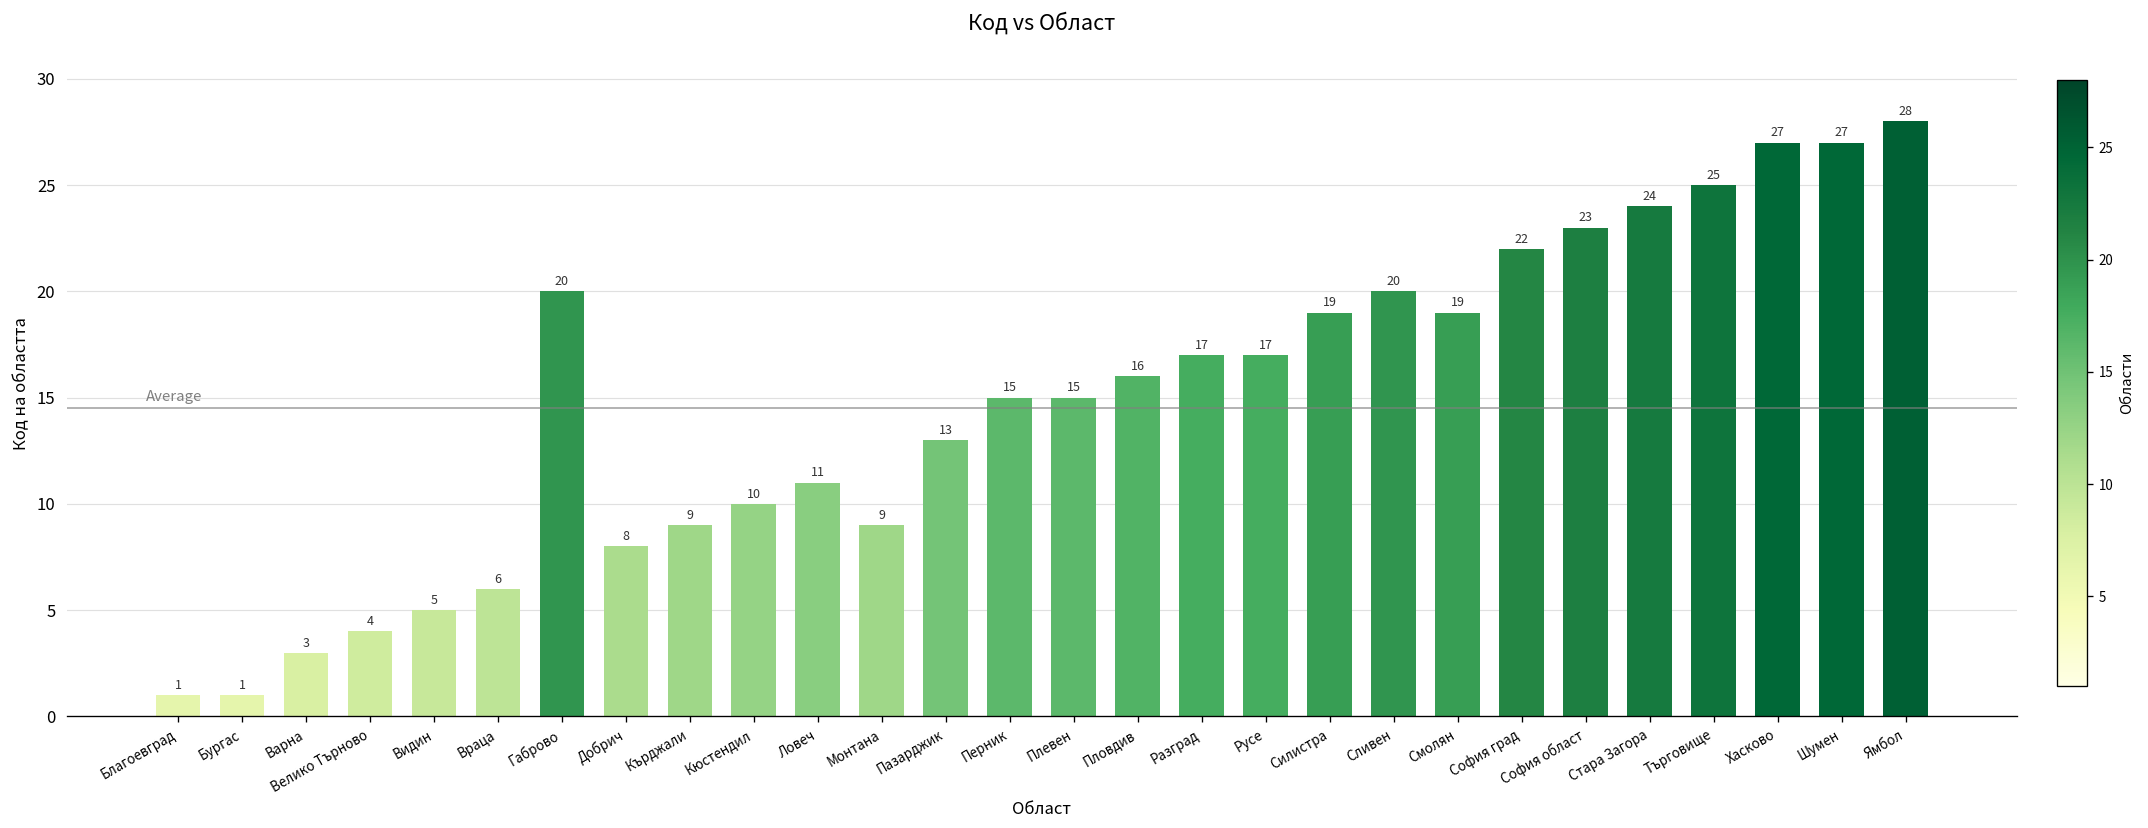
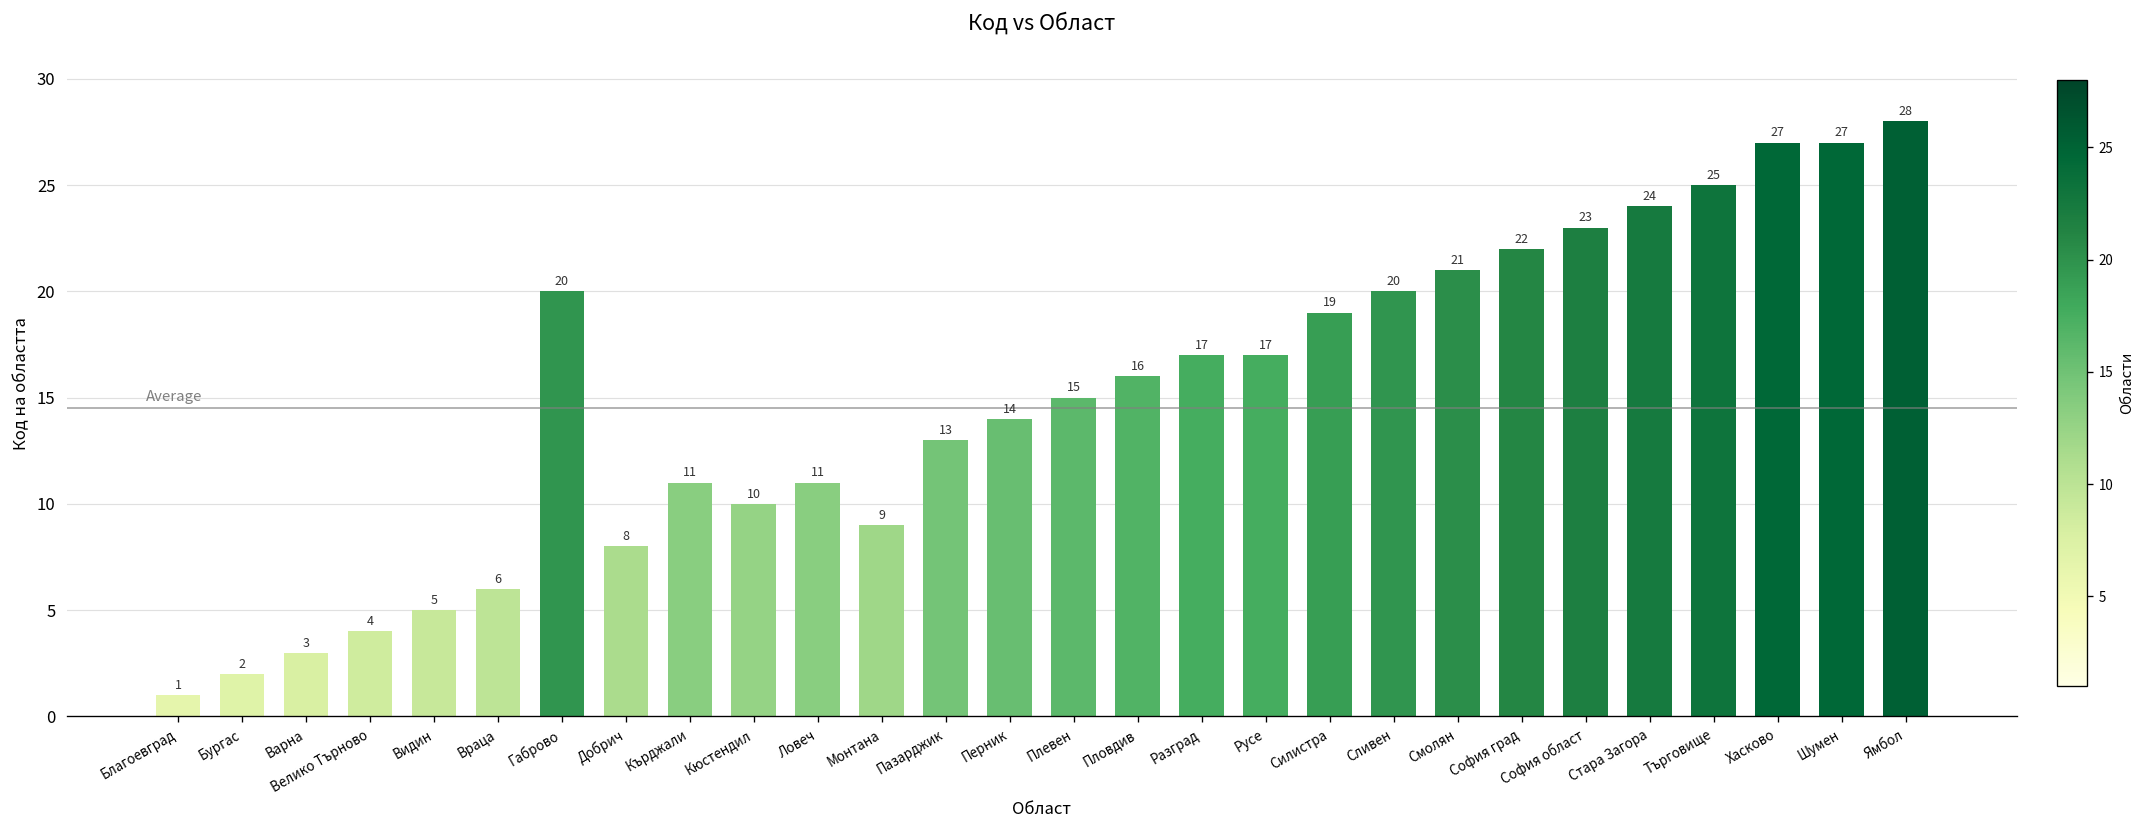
  {
    "Благоевград": 1,
-   "Бургас": 1,
+   "Бургас": 2,
    "Варна": 3,
    "Велико Търново": 4,
    "Видин": 5,
    "Враца": 6,
    "Габрово": 20,
    "Добрич": 8,
-   "Кърджали": 9,
+   "Кърджали": 11,
    "Кюстендил": 10,
    "Ловеч": 11,
    "Монтана": 9,
    "Пазарджик": 13,
-   "Перник": 15,
+   "Перник": 14,
    "Плевен": 15,
    "Пловдив": 16,
    "Разград": 17,
    "Русе": 17,
    "Силистра": 19,
    "Сливен": 20,
-   "Смолян": 19,
+   "Смолян": 21,
    "София град": 22,
    "София област": 23,
    "Стара Загора": 24,
    "Търговище": 25,
    "Хасково": 27,
    "Шумен": 27,
    "Ямбол": 28
  }
